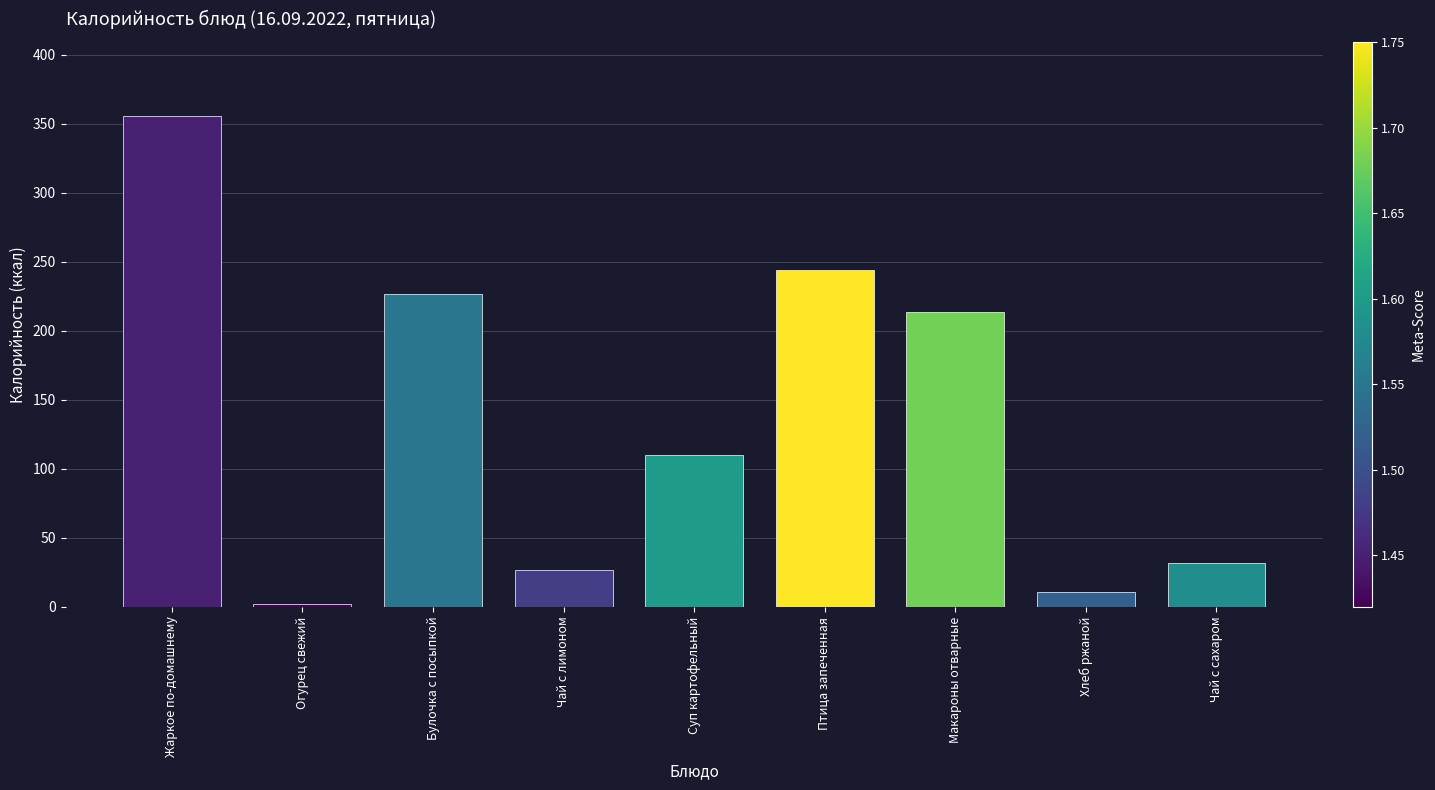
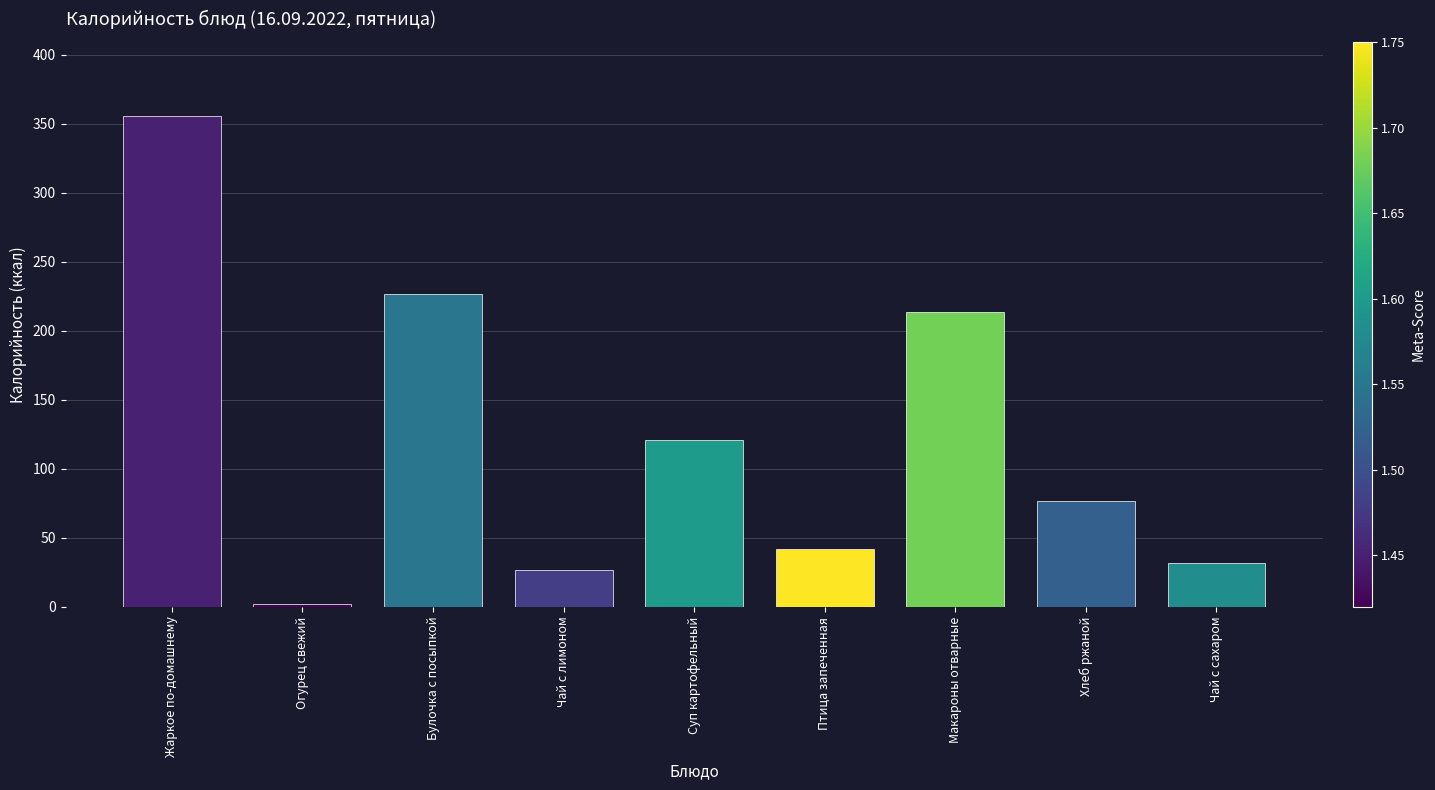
  {
    "Жаркое по-домашнему": 356,
    "Огурец свежий": 2,
    "Булочка с посыпкой": 227,
    "Чай с лимоном": 27,
-   "Суп картофельный": 110,
-   "Птица запеченная": 244,
+   "Суп картофельный": 121,
+   "Птица запеченная": 42,
    "Макароны отварные": 214,
-   "Хлеб ржаной": 11,
+   "Хлеб ржаной": 77,
    "Чай с сахаром": 32
  }
